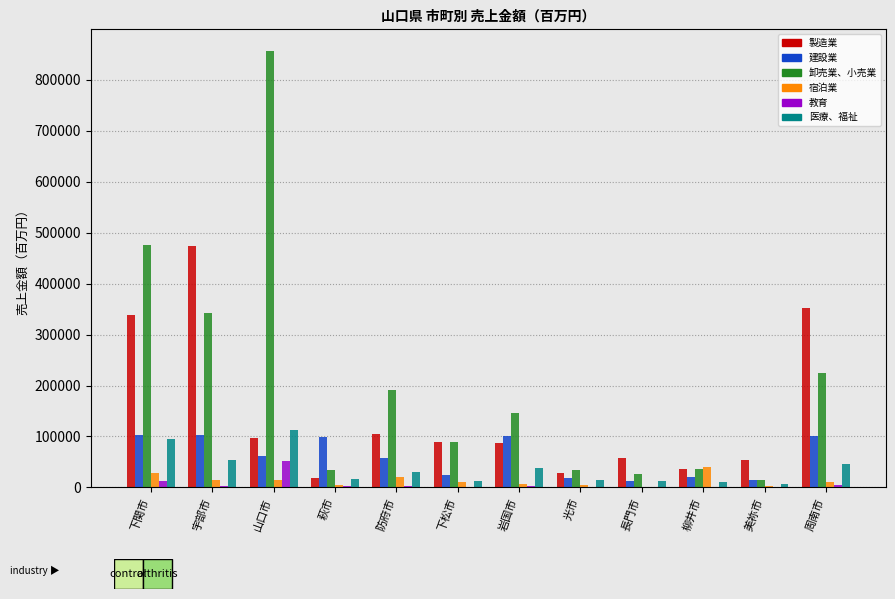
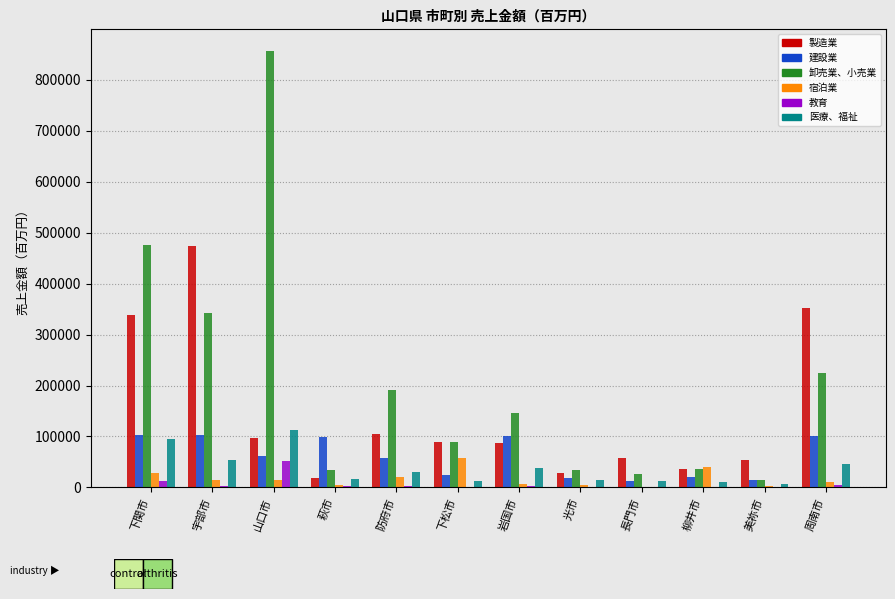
  {
    "製造業": {
      "下関市": 340000,
      "宇部市": 470000,
      "山口市": 100000,
      "萩市": 20000,
      "防府市": 100000,
      "下松市": 90000,
      "岩国市": 90000,
      "光市": 30000,
      "長門市": 60000,
      "柳井市": 40000,
      "美祢市": 50000,
      "周南市": 350000
    },
    "建設業": {
      "下関市": 100000,
      "宇部市": 100000,
      "山口市": 60000,
      "萩市": 100000,
      "防府市": 60000,
      "下松市": 20000,
      "岩国市": 100000,
      "光市": 20000,
      "長門市": 10000,
      "柳井市": 20000,
      "美祢市": 20000,
      "周南市": 100000
    },
    "卸売業、小売業": {
      "下関市": 480000,
      "宇部市": 340000,
      "山口市": 860000,
      "萩市": 40000,
      "防府市": 190000,
      "下松市": 90000,
      "岩国市": 150000,
      "光市": 30000,
      "長門市": 30000,
      "柳井市": 40000,
      "美祢市": 10000,
      "周南市": 220000
    },
    "宿泊業": {
      "下関市": 30000,
      "宇部市": 10000,
      "山口市": 10000,
      "防府市": 20000,
-     "下松市": 10000,
+     "下松市": 60000,
      "岩国市": 10000,
      "柳井市": 40000,
      "周南市": 10000
    },
    "教育": {
      "下関市": 10000,
      "山口市": 50000,
      "光市": 0,
      "周南市": 10000
    },
    "医療、福祉": {
      "下関市": 90000,
      "宇部市": 50000,
      "山口市": 110000,
      "萩市": 20000,
      "防府市": 30000,
      "下松市": 10000,
      "岩国市": 40000,
      "光市": 10000,
      "長門市": 10000,
      "柳井市": 10000,
      "美祢市": 10000,
      "周南市": 50000
    }
  }
